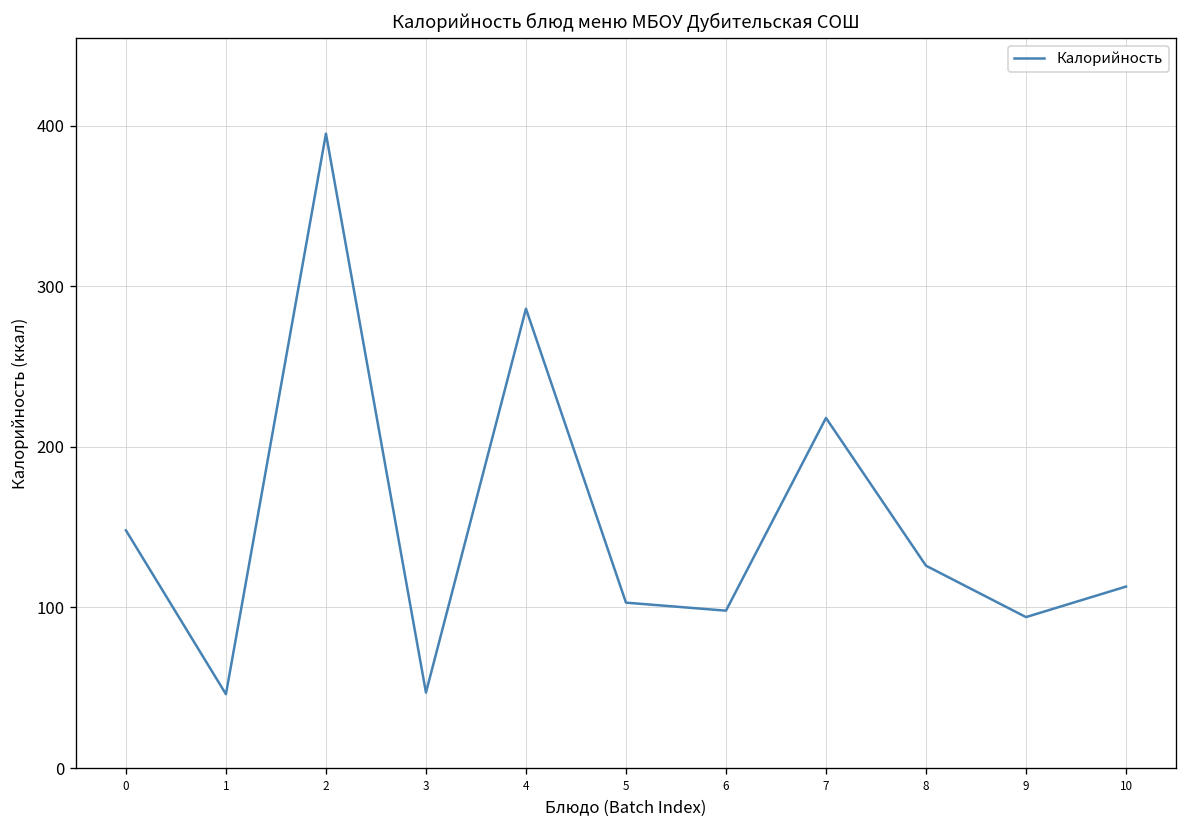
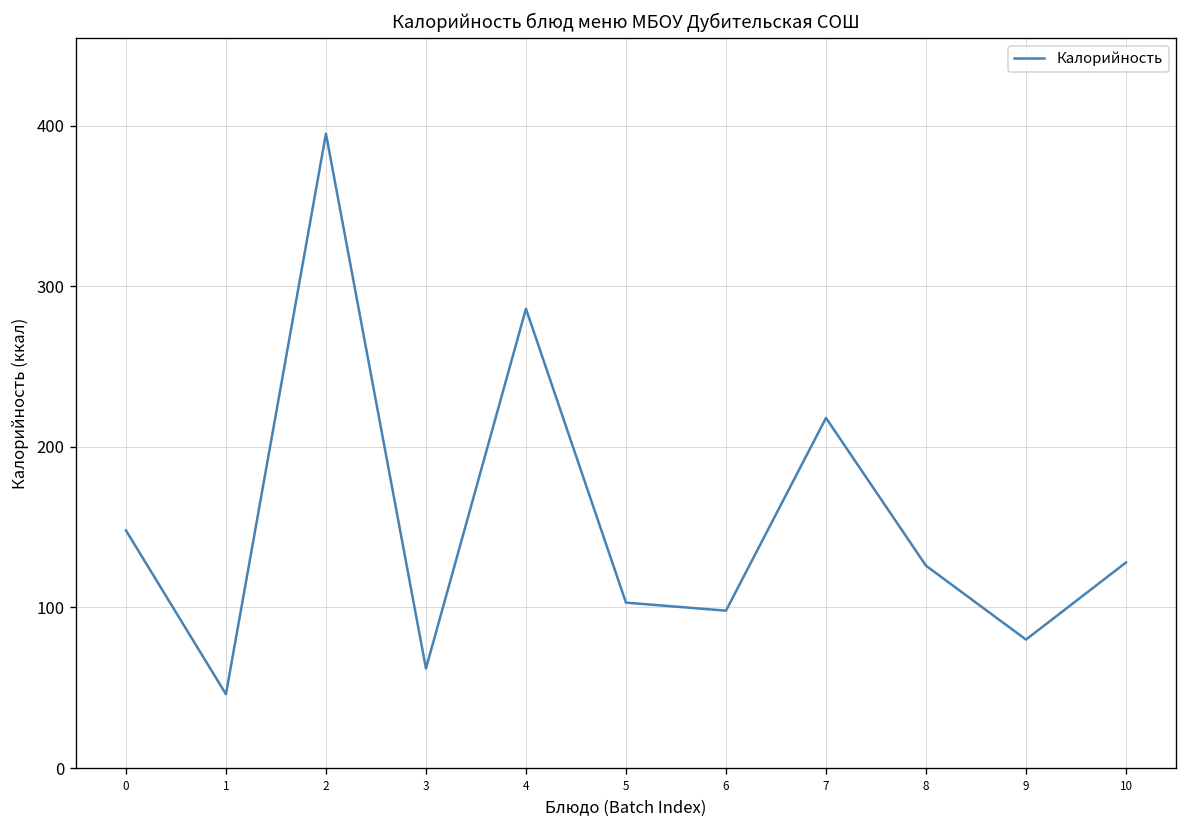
  {
    "0": 148,
    "1": 46,
    "2": 395,
-   "3": 47,
+   "3": 62,
    "4": 286,
    "5": 103,
    "6": 98,
    "7": 218,
    "8": 126,
-   "9": 94,
-   "10": 113
+   "9": 80,
+   "10": 128
  }
